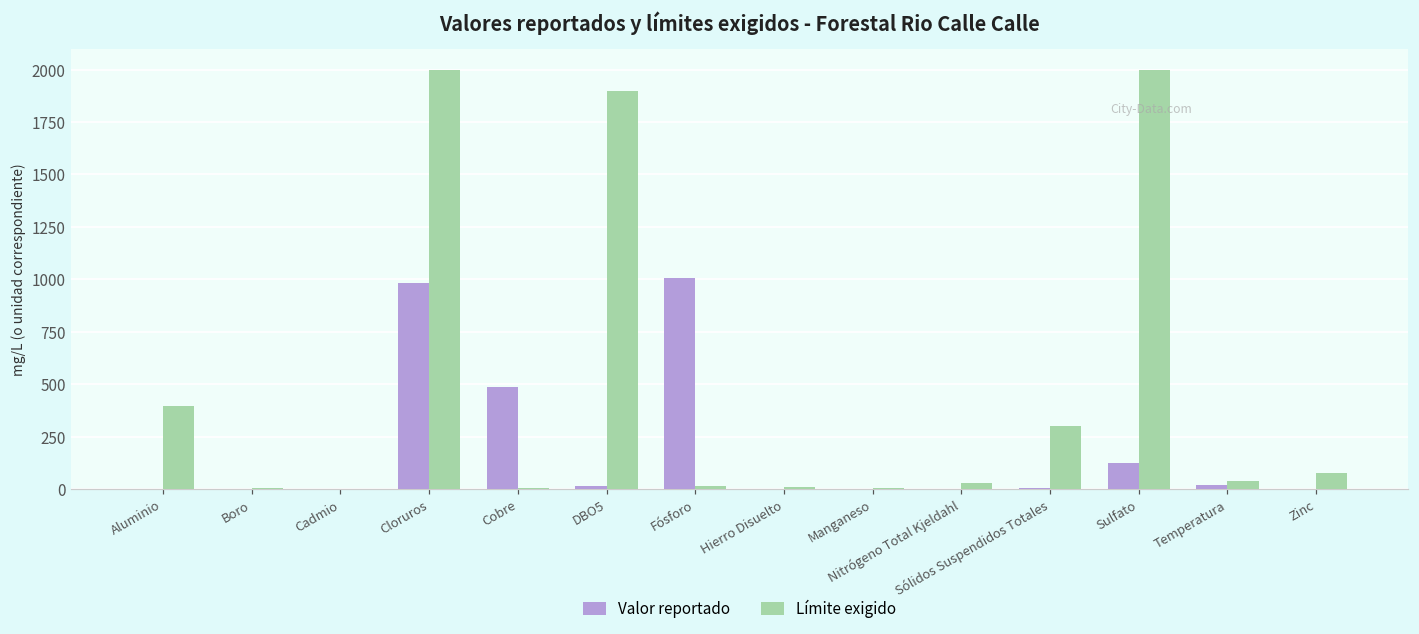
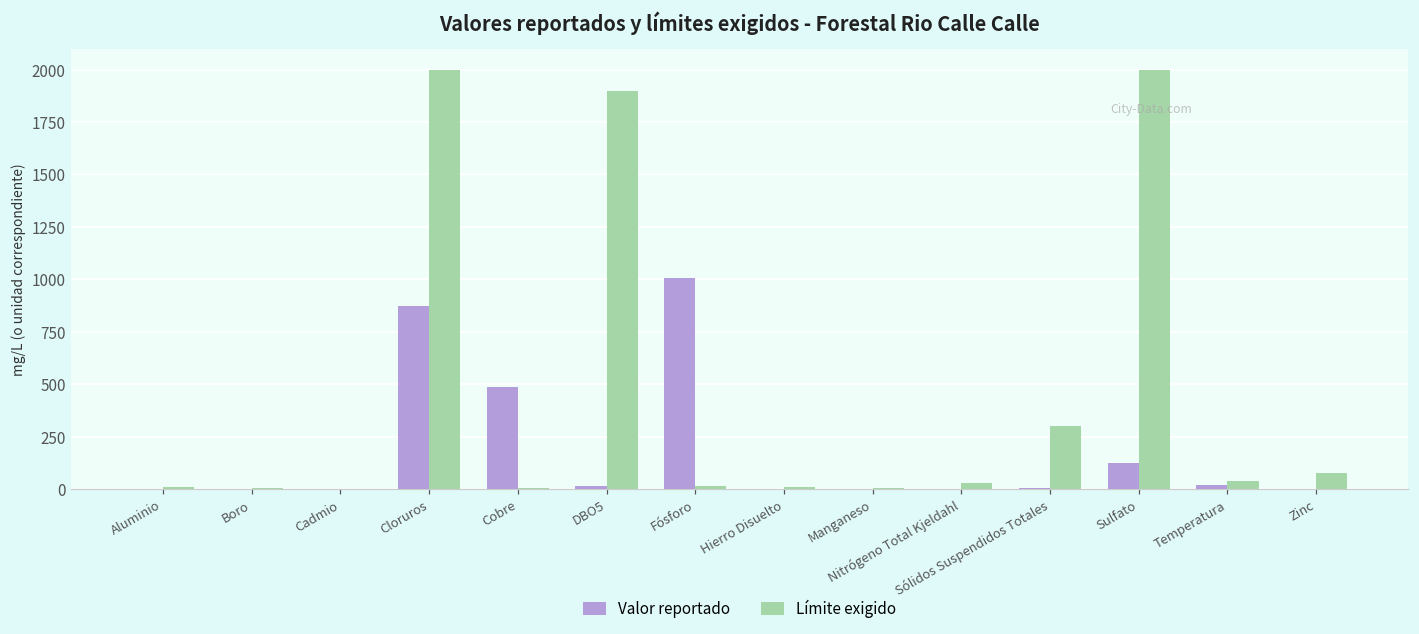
  {
    "Valor reportado": {
-     "Cloruros": 980,
+     "Cloruros": 870,
      "Cobre": 480,
      "DBO5": 10,
      "Fósforo": 1010,
      "Sulfato": 130,
      "Temperatura": 20
    },
    "Límite exigido": {
-     "Aluminio": 400,
+     "Aluminio": 10,
      "Cloruros": 2000,
      "DBO5": 1900,
      "Fósforo": 20,
      "Nitrógeno Total Kjeldahl": 30,
      "Sólidos Suspendidos Totales": 300,
      "Sulfato": 2000,
      "Temperatura": 40,
      "Zinc": 80
    }
  }
